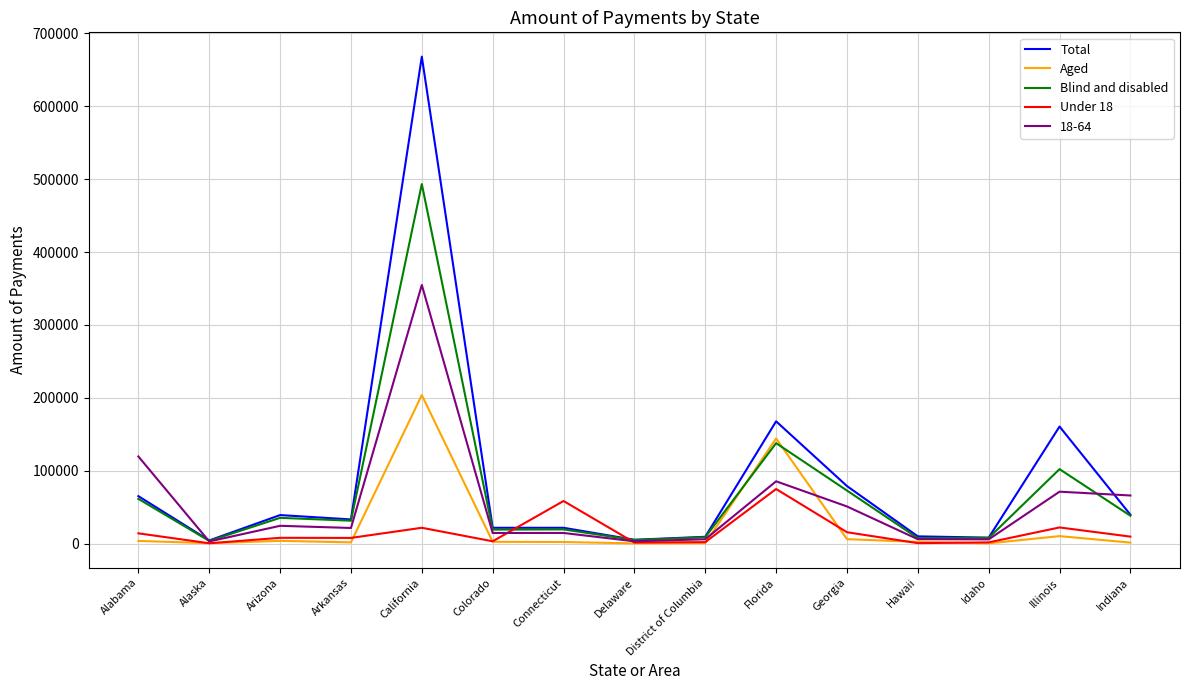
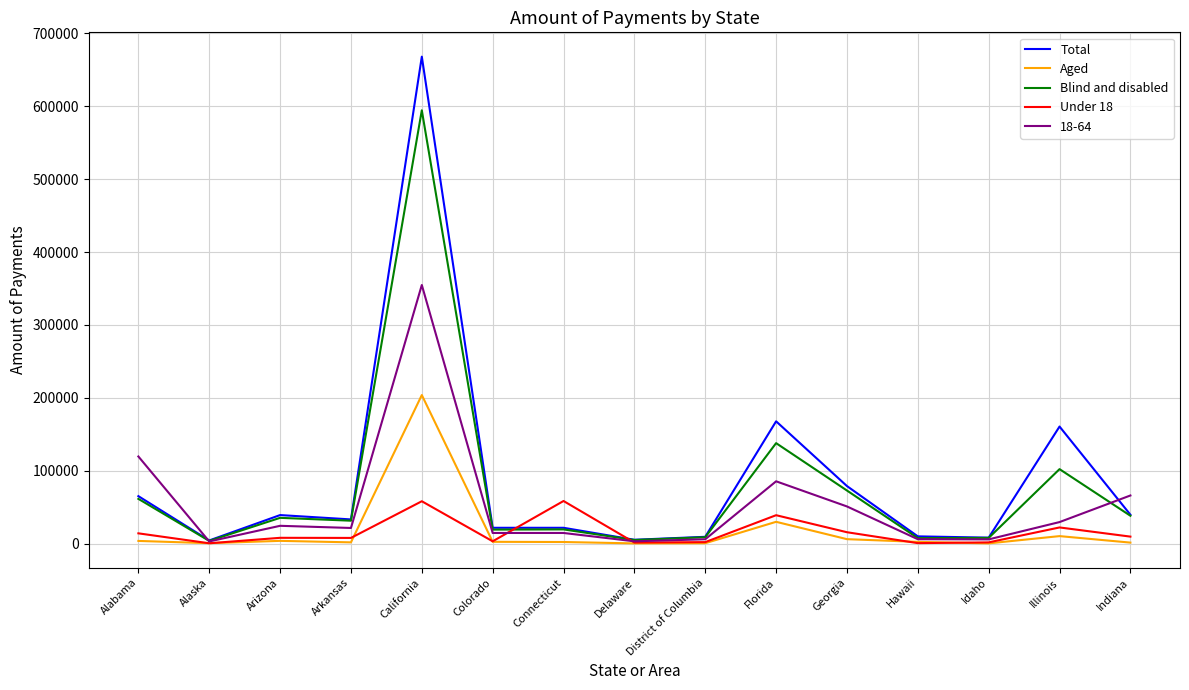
  {
    "Total": {
      "Alabama": 70000,
      "Arizona": 40000,
      "California": 670000,
      "Florida": 170000,
      "Georgia": 80000,
      "Illinois": 160000
    },
    "Aged": {
      "Alabama": 0,
      "Arizona": 0,
      "Arkansas": 0,
      "California": 200000,
      "Connecticut": 0,
-     "Florida": 140000,
+     "Florida": 30000,
      "Georgia": 10000,
      "Illinois": 10000,
      "Indiana": 0
    },
    "Blind and disabled": {
      "Alabama": 60000,
      "Arizona": 40000,
-     "California": 490000,
+     "California": 590000,
      "Florida": 140000,
      "Georgia": 70000,
      "Illinois": 100000
    },
    "Under 18": {
      "Alabama": 10000,
      "Arizona": 10000,
      "Arkansas": 10000,
-     "California": 20000,
+     "California": 60000,
      "Connecticut": 60000,
-     "Florida": 70000,
+     "Florida": 40000,
      "Georgia": 20000,
      "Illinois": 20000,
      "Indiana": 10000
    },
    "18-64": {
      "Alabama": 120000,
      "Arizona": 20000,
      "Arkansas": 20000,
      "California": 350000,
      "Colorado": 10000,
      "Connecticut": 10000,
      "Florida": 90000,
      "Georgia": 50000,
-     "Illinois": 70000,
+     "Illinois": 30000,
      "Indiana": 70000
    }
  }
